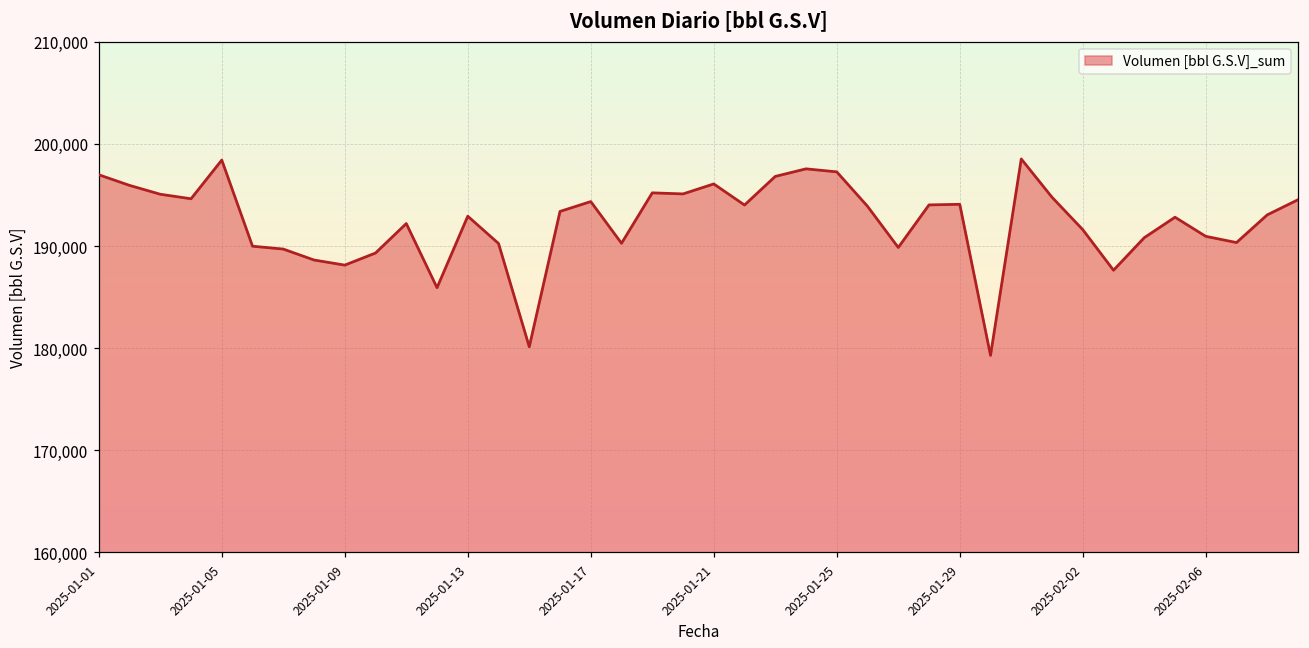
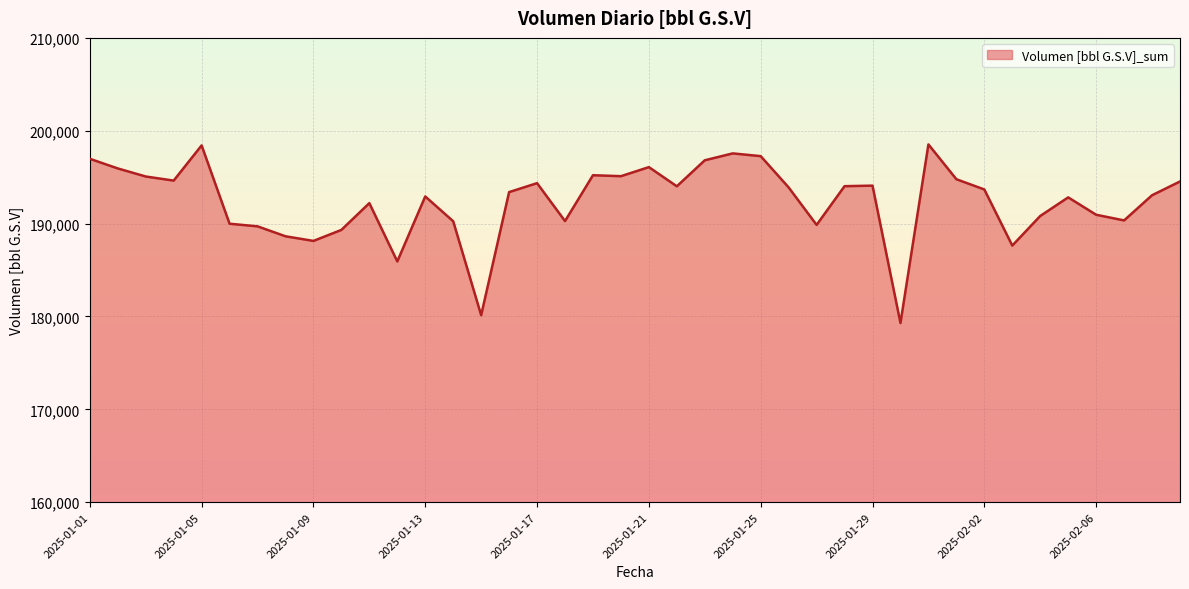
  {
    "2025-01-01": "197,000",
    "2025-01-05": "198,000",
    "2025-01-09": "188,000",
    "2025-01-13": "193,000",
    "2025-01-17": "194,000",
    "2025-01-21": "196,000",
    "2025-01-25": "197,000",
    "2025-01-29": "194,000",
-   "2025-02-02": "192,000",
+   "2025-02-02": "194,000",
    "2025-02-06": "191,000"
  }
